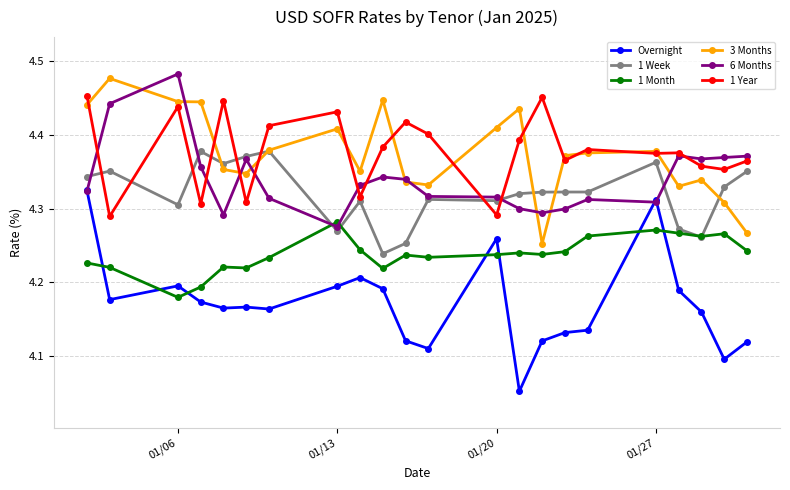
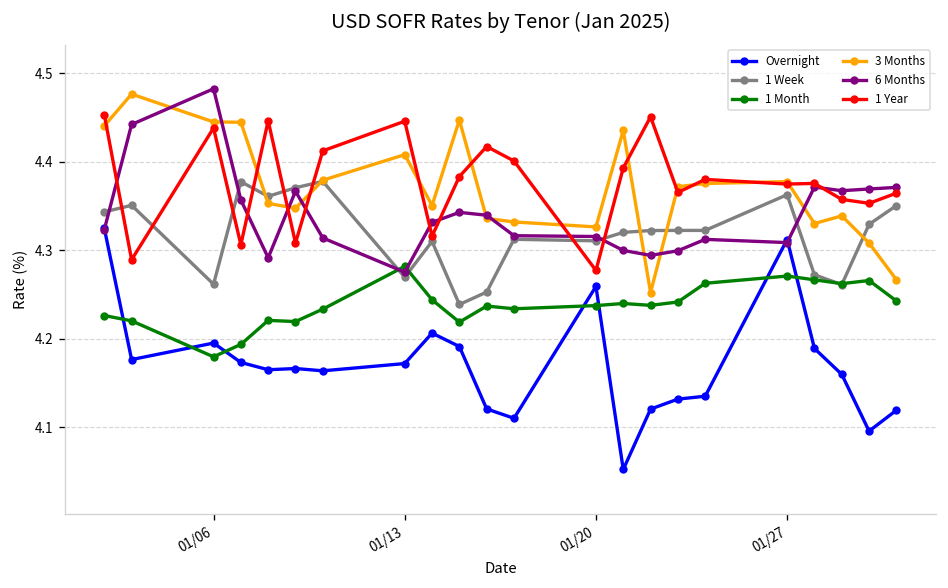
  {
    "Overnight": {
      "01/06": 4.20,
-     "01/13": 4.19,
+     "01/13": 4.17,
      "01/20": 4.26,
      "01/27": 4.31
    },
    "1 Week": {
-     "01/06": 4.31,
+     "01/06": 4.26,
      "01/13": 4.27,
      "01/20": 4.31,
      "01/27": 4.36
    },
    "1 Month": {
      "01/06": 4.18,
      "01/13": 4.28,
      "01/20": 4.24,
      "01/27": 4.27
    },
    "3 Months": {
      "01/06": 4.45,
      "01/13": 4.41,
-     "01/20": 4.41
+     "01/20": 4.33
    },
    "6 Months": {
      "01/06": 4.48,
      "01/13": 4.28,
      "01/20": 4.32,
      "01/27": 4.31
    },
    "1 Year": {
      "01/06": 4.44,
-     "01/13": 4.43,
-     "01/20": 4.29
+     "01/13": 4.45,
+     "01/20": 4.28
    }
  }
